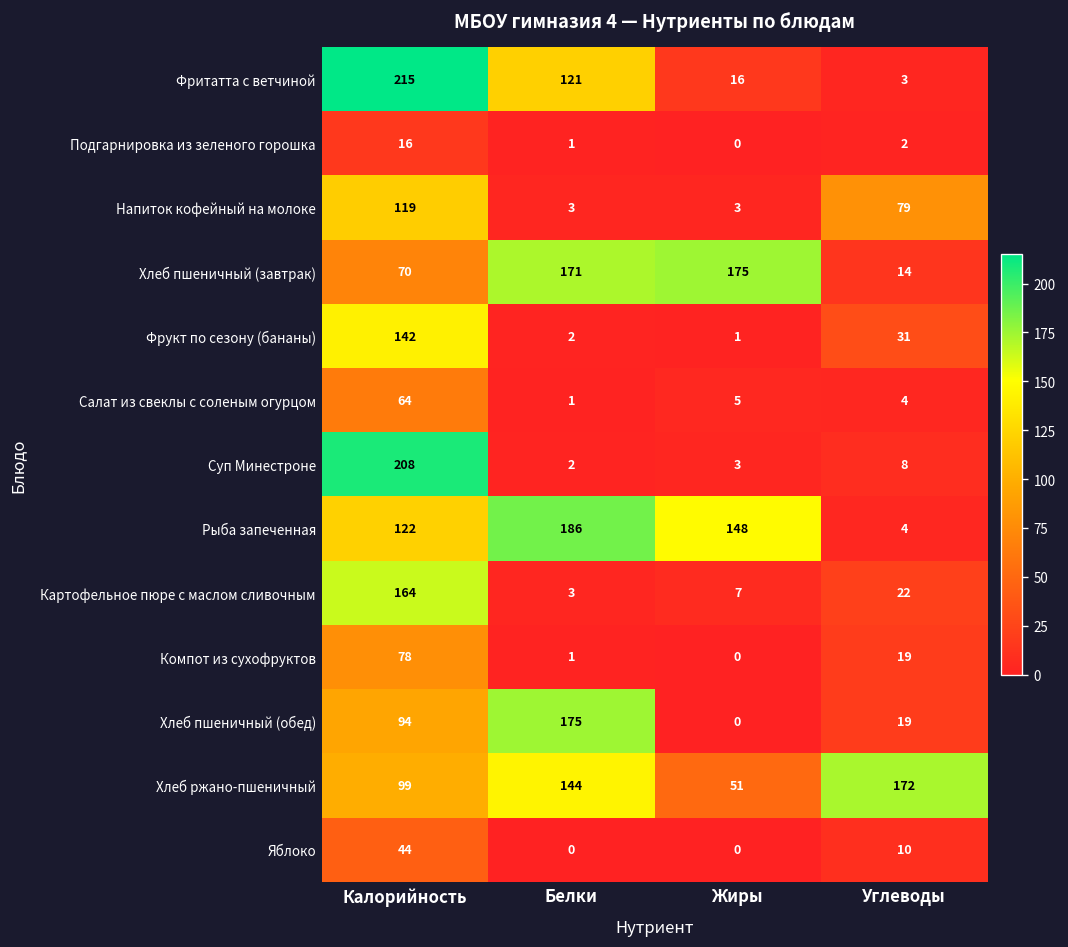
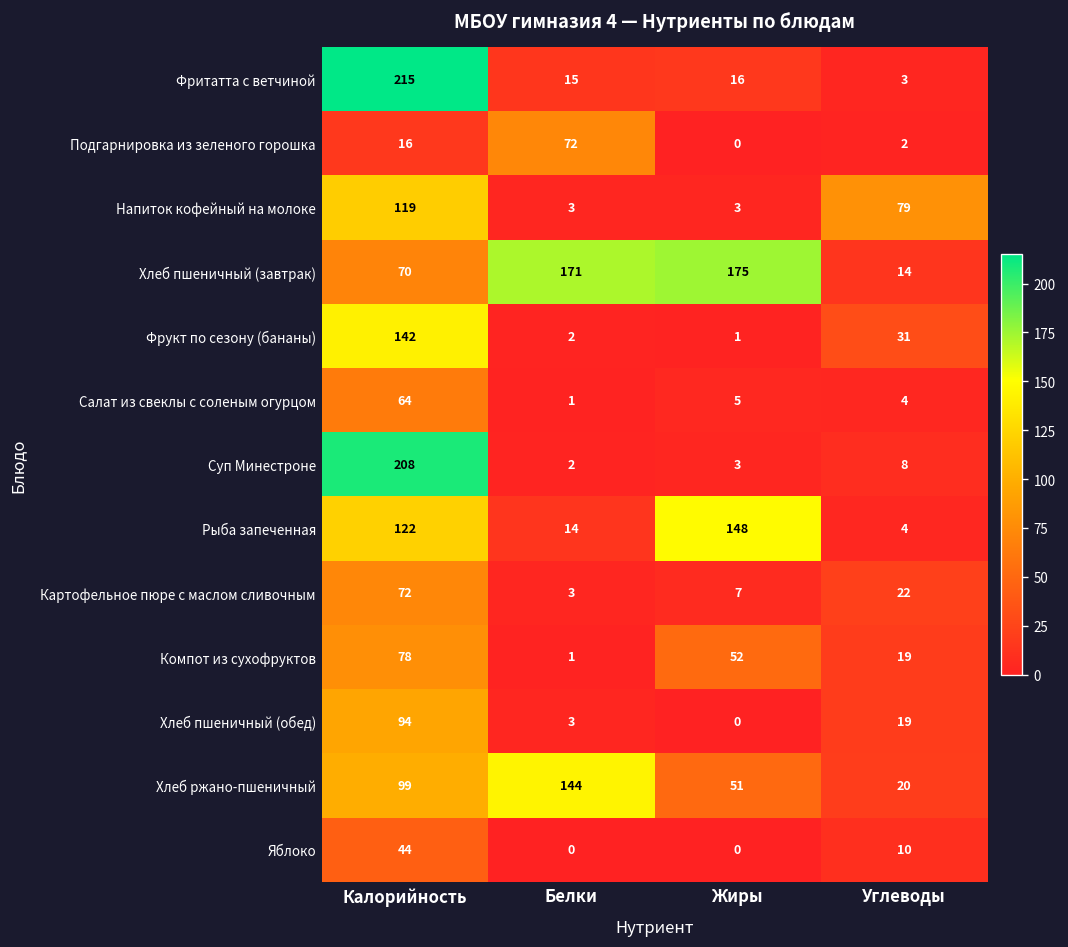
  {
    "Фритатта с ветчиной": {
      "Калорийность": 215,
-     "Белки": 121,
+     "Белки": 15,
      "Жиры": 16,
      "Углеводы": 3
    },
    "Подгарнировка из зеленого горошка": {
      "Калорийность": 16,
-     "Белки": 1,
+     "Белки": 72,
      "Жиры": 0,
      "Углеводы": 2
    },
    "Напиток кофейный на молоке": {
      "Калорийность": 119,
      "Белки": 3,
      "Жиры": 3,
      "Углеводы": 79
    },
    "Хлеб пшеничный (завтрак)": {
      "Калорийность": 70,
      "Белки": 171,
      "Жиры": 175,
      "Углеводы": 14
    },
    "Фрукт по сезону (бананы)": {
      "Калорийность": 142,
      "Белки": 2,
      "Жиры": 1,
      "Углеводы": 31
    },
    "Салат из свеклы с соленым огурцом": {
      "Калорийность": 64,
      "Белки": 1,
      "Жиры": 5,
      "Углеводы": 4
    },
    "Суп Минестроне": {
      "Калорийность": 208,
      "Белки": 2,
      "Жиры": 3,
      "Углеводы": 8
    },
    "Рыба запеченная": {
      "Калорийность": 122,
-     "Белки": 186,
+     "Белки": 14,
      "Жиры": 148,
      "Углеводы": 4
    },
    "Картофельное пюре с маслом сливочным": {
-     "Калорийность": 164,
+     "Калорийность": 72,
      "Белки": 3,
      "Жиры": 7,
      "Углеводы": 22
    },
    "Компот из сухофруктов": {
      "Калорийность": 78,
      "Белки": 1,
-     "Жиры": 0,
+     "Жиры": 52,
      "Углеводы": 19
    },
    "Хлеб пшеничный (обед)": {
      "Калорийность": 94,
-     "Белки": 175,
+     "Белки": 3,
      "Жиры": 0,
      "Углеводы": 19
    },
    "Хлеб ржано-пшеничный": {
      "Калорийность": 99,
      "Белки": 144,
      "Жиры": 51,
-     "Углеводы": 172
+     "Углеводы": 20
    },
    "Яблоко": {
      "Калорийность": 44,
      "Белки": 0,
      "Жиры": 0,
      "Углеводы": 10
    }
  }
